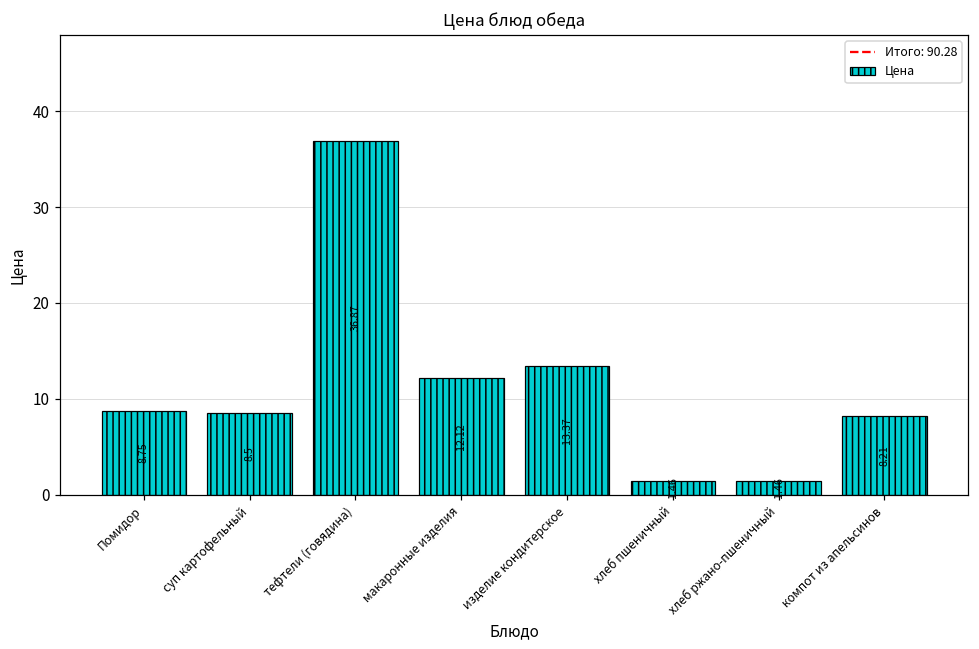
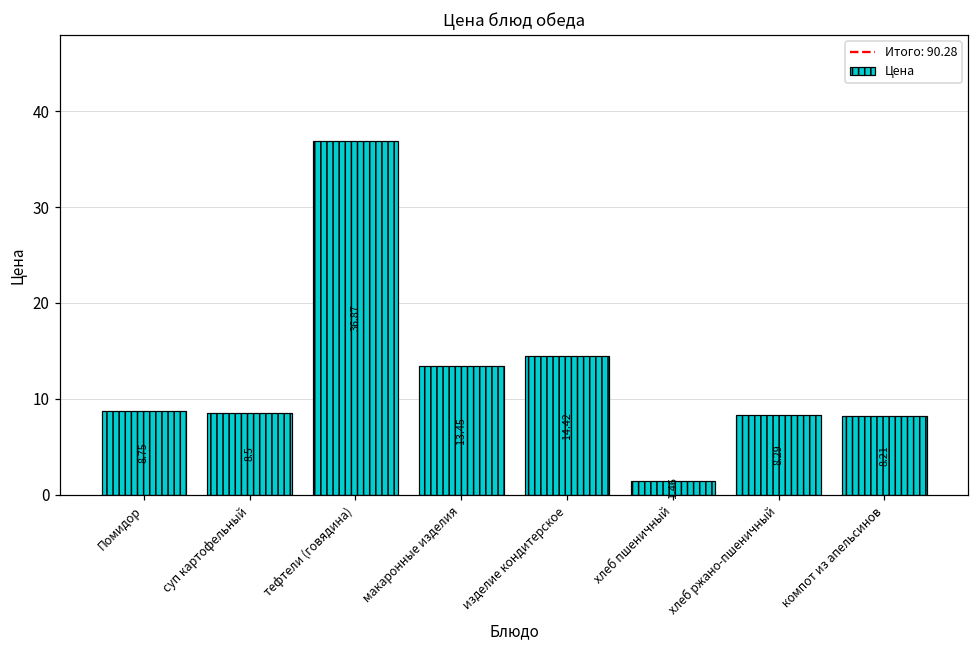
  {
    "Помидор": 8.75,
    "суп картофельный": 8.5,
    "тефтели (говядина)": 36.87,
-   "макаронные изделия": 12.12,
-   "изделие кондитерское": 13.37,
+   "макаронные изделия": 13.45,
+   "изделие кондитерское": 14.42,
    "хлеб пшеничный": 1.46,
-   "хлеб ржано-пшеничный": 1.46,
+   "хлеб ржано-пшеничный": 8.29,
    "компот из апельсинов": 8.21
  }
